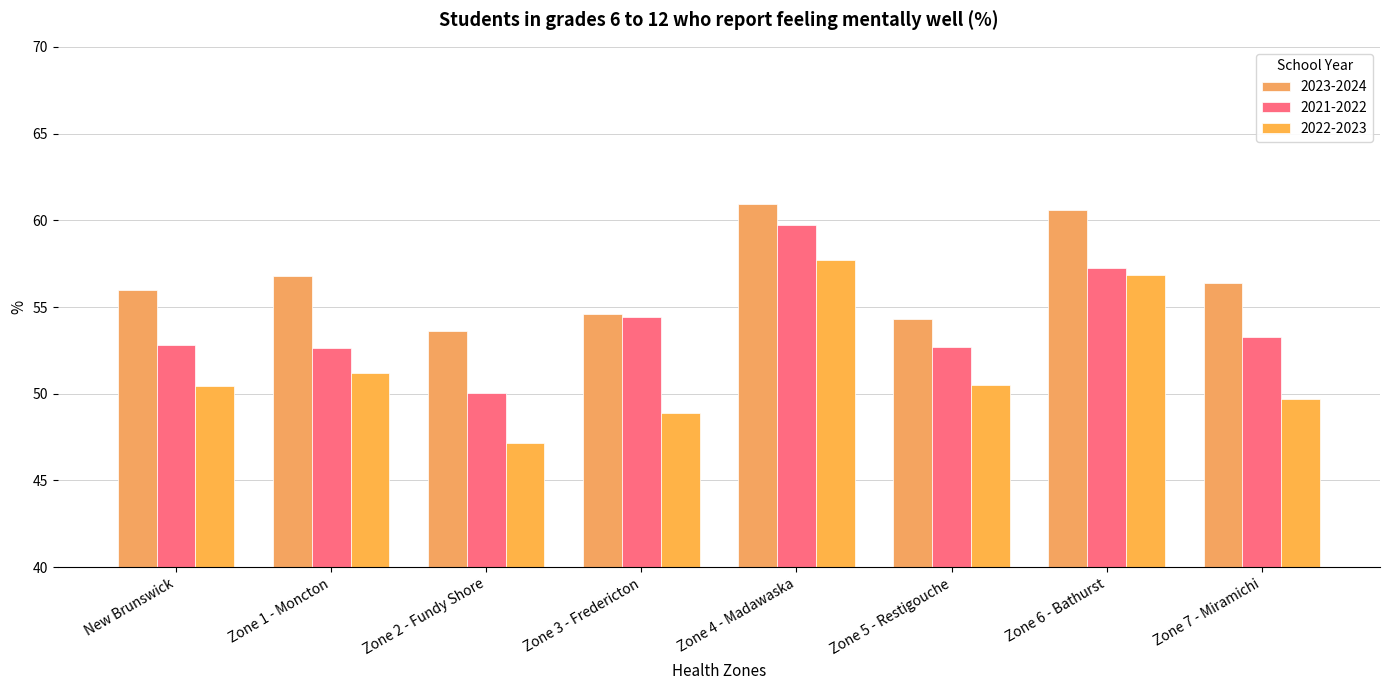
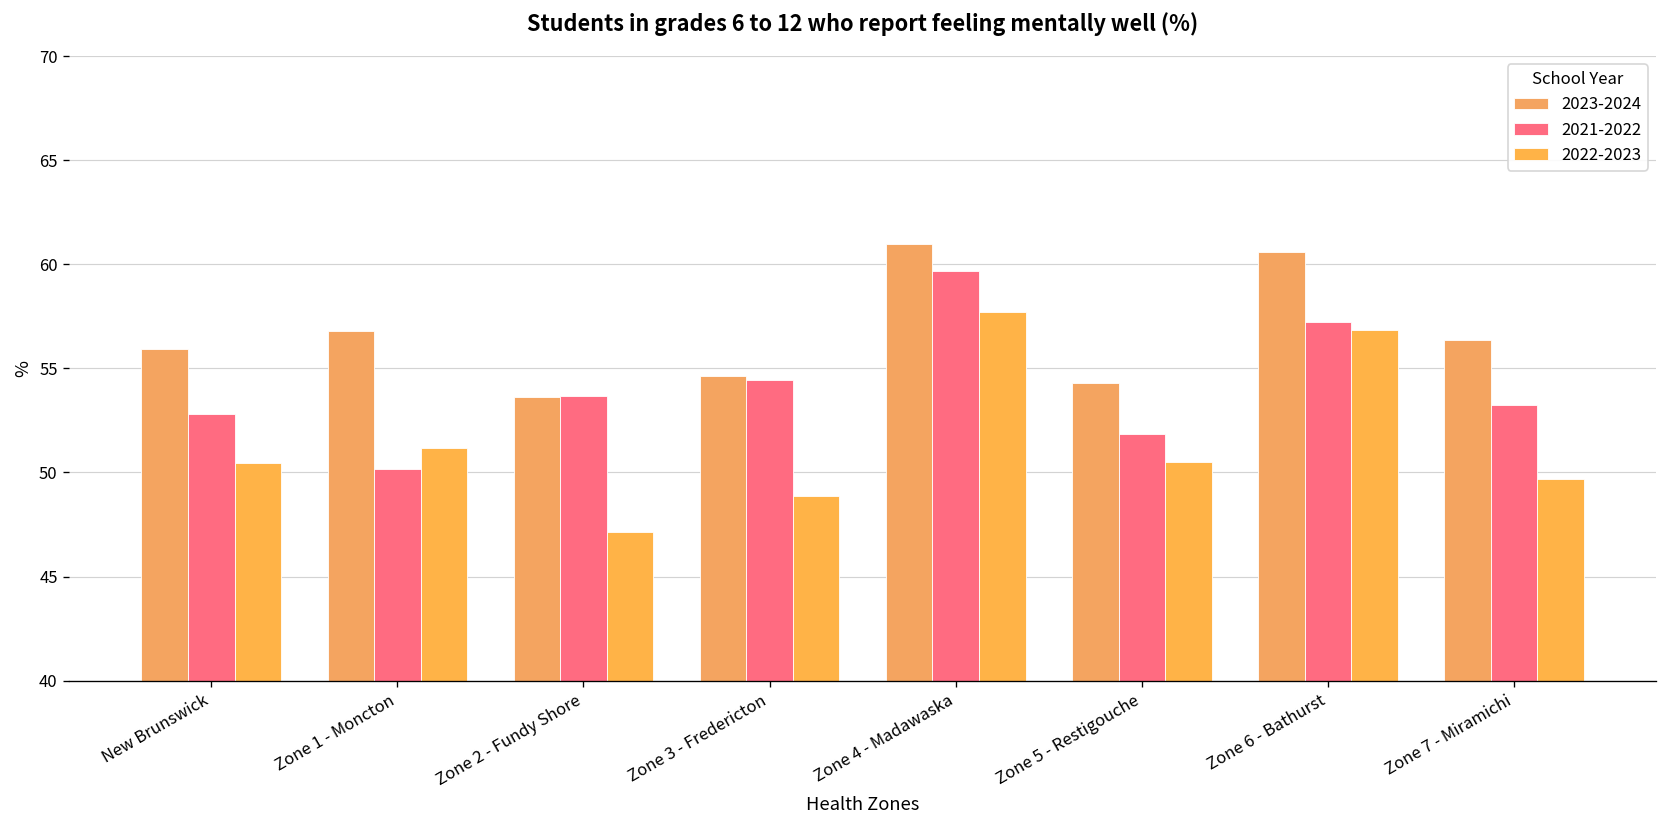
  {
    "2021-2022": {
      "New Brunswick": 52.8,
-     "Zone 1 - Moncton": 52.6,
-     "Zone 2 - Fundy Shore": 50.0,
+     "Zone 1 - Moncton": 50.2,
+     "Zone 2 - Fundy Shore": 53.7,
      "Zone 3 - Fredericton": 54.4,
      "Zone 4 - Madawaska": 59.7,
-     "Zone 5 - Restigouche": 52.7,
+     "Zone 5 - Restigouche": 51.8,
      "Zone 6 - Bathurst": 57.3,
      "Zone 7 - Miramichi": 53.3
    }
  }
